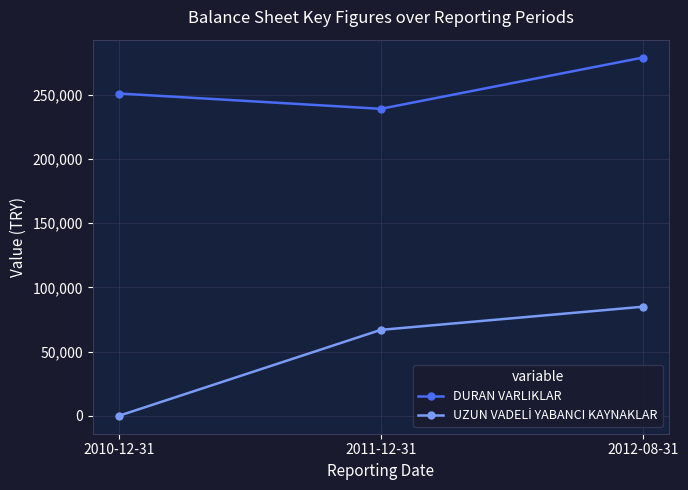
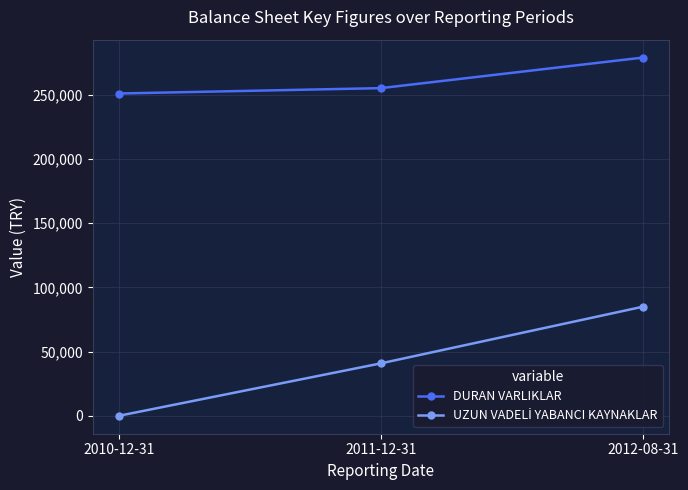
  {
    "DURAN VARLIKLAR": {
      "2010-12-31": "251,000",
-     "2011-12-31": "239,000",
+     "2011-12-31": "255,000",
      "2012-08-31": "279,000"
    },
    "UZUN VADELİ YABANCI KAYNAKLAR": {
      "2010-12-31": "0",
-     "2011-12-31": "67,000",
+     "2011-12-31": "41,000",
      "2012-08-31": "85,000"
    }
  }
